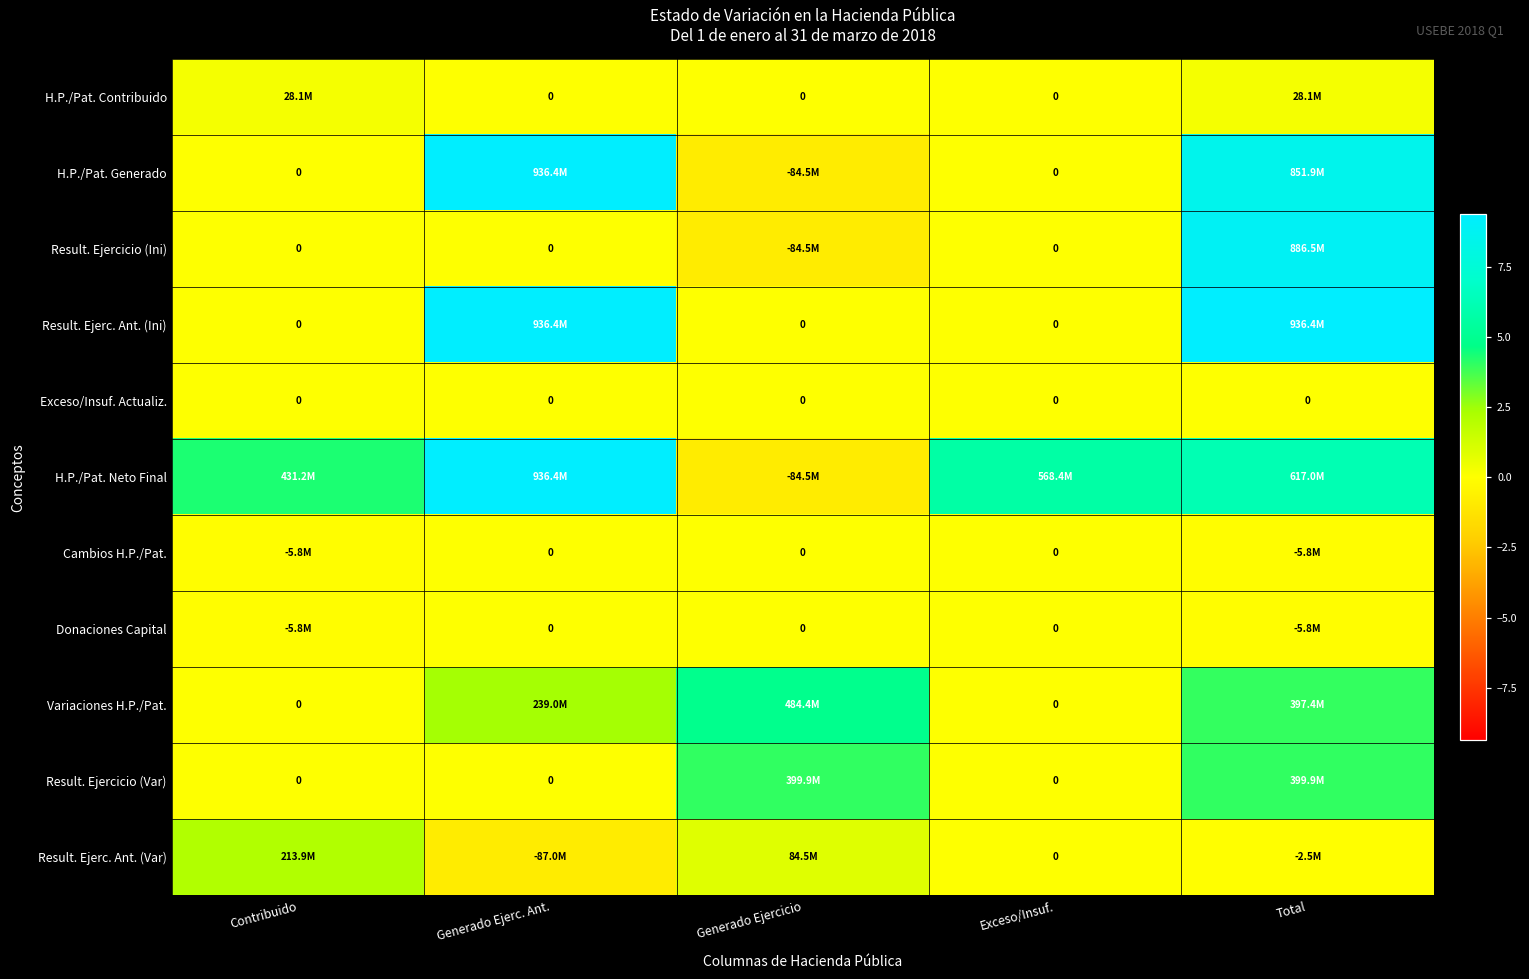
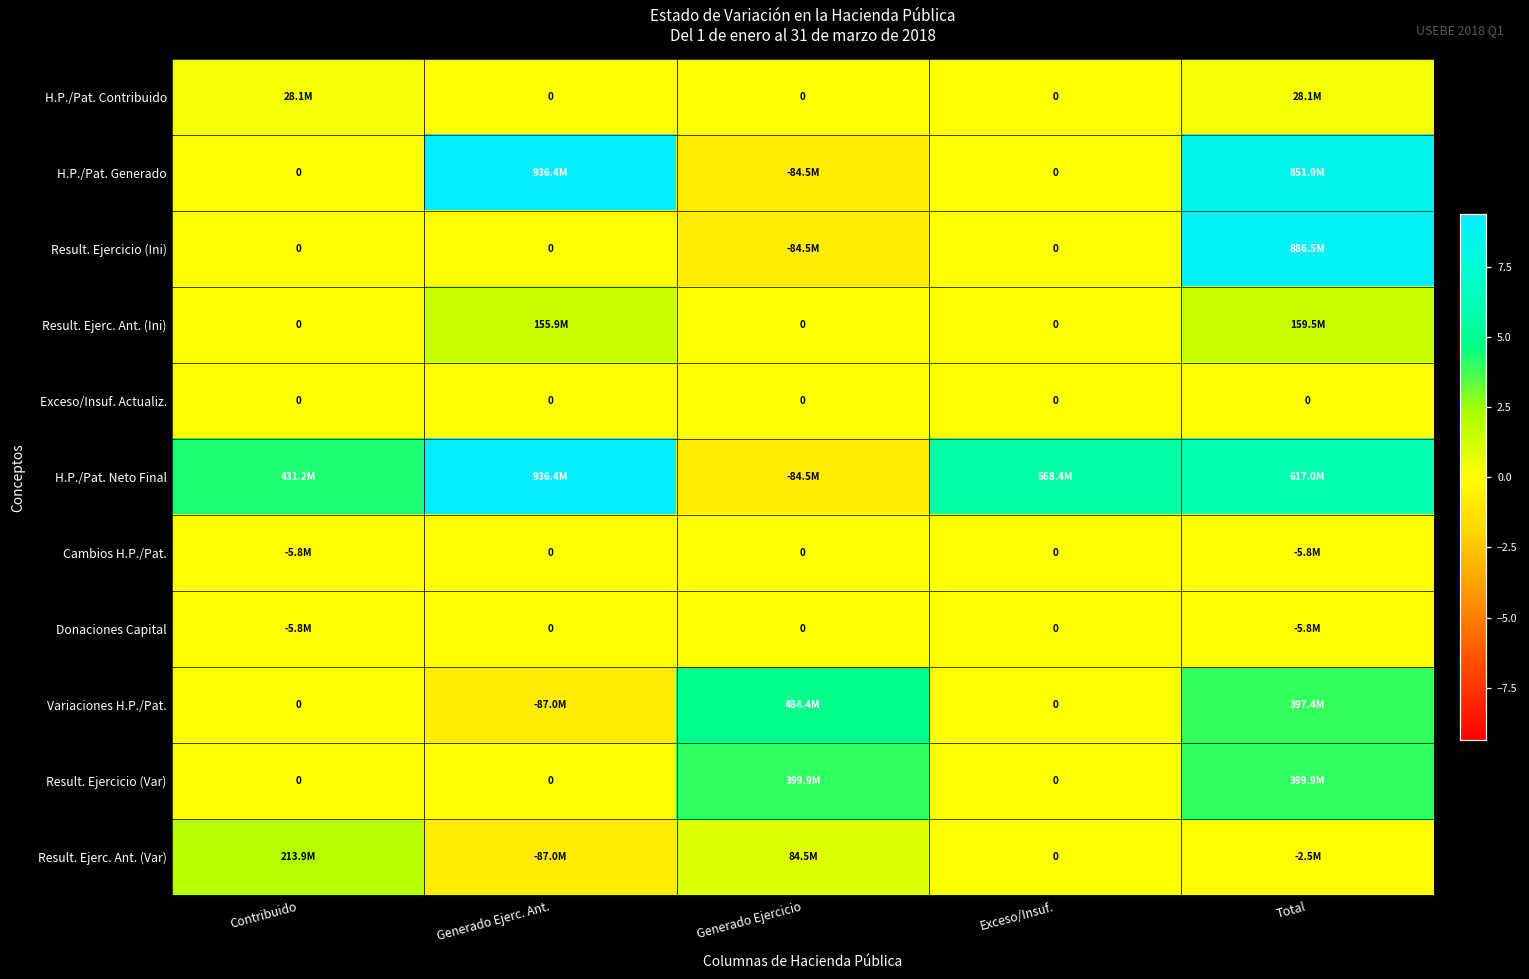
  {
    "H.P./Pat. Contribuido": {
      "Contribuido": "28.1M",
      "Generado Ejerc. Ant.": "0",
      "Generado Ejercicio": "0",
      "Exceso/Insuf.": "0",
      "Total": "28.1M"
    },
    "H.P./Pat. Generado": {
      "Contribuido": "0",
      "Generado Ejerc. Ant.": "936.4M",
      "Generado Ejercicio": "-84.5M",
      "Exceso/Insuf.": "0",
      "Total": "851.9M"
    },
    "Result. Ejercicio (Ini)": {
      "Contribuido": "0",
      "Generado Ejerc. Ant.": "0",
      "Generado Ejercicio": "-84.5M",
      "Exceso/Insuf.": "0",
      "Total": "886.5M"
    },
    "Result. Ejerc. Ant. (Ini)": {
      "Contribuido": "0",
-     "Generado Ejerc. Ant.": "936.4M",
+     "Generado Ejerc. Ant.": "155.9M",
      "Generado Ejercicio": "0",
      "Exceso/Insuf.": "0",
-     "Total": "936.4M"
+     "Total": "159.5M"
    },
    "Exceso/Insuf. Actualiz.": {
      "Contribuido": "0",
      "Generado Ejerc. Ant.": "0",
      "Generado Ejercicio": "0",
      "Exceso/Insuf.": "0",
      "Total": "0"
    },
    "H.P./Pat. Neto Final": {
      "Contribuido": "431.2M",
      "Generado Ejerc. Ant.": "936.4M",
      "Generado Ejercicio": "-84.5M",
      "Exceso/Insuf.": "568.4M",
      "Total": "617.0M"
    },
    "Cambios H.P./Pat.": {
      "Contribuido": "-5.8M",
      "Generado Ejerc. Ant.": "0",
      "Generado Ejercicio": "0",
      "Exceso/Insuf.": "0",
      "Total": "-5.8M"
    },
    "Donaciones Capital": {
      "Contribuido": "-5.8M",
      "Generado Ejerc. Ant.": "0",
      "Generado Ejercicio": "0",
      "Exceso/Insuf.": "0",
      "Total": "-5.8M"
    },
    "Variaciones H.P./Pat.": {
      "Contribuido": "0",
-     "Generado Ejerc. Ant.": "239.0M",
+     "Generado Ejerc. Ant.": "-87.0M",
      "Generado Ejercicio": "484.4M",
      "Exceso/Insuf.": "0",
      "Total": "397.4M"
    },
    "Result. Ejercicio (Var)": {
      "Contribuido": "0",
      "Generado Ejerc. Ant.": "0",
      "Generado Ejercicio": "399.9M",
      "Exceso/Insuf.": "0",
      "Total": "399.9M"
    },
    "Result. Ejerc. Ant. (Var)": {
      "Contribuido": "213.9M",
      "Generado Ejerc. Ant.": "-87.0M",
      "Generado Ejercicio": "84.5M",
      "Exceso/Insuf.": "0",
      "Total": "-2.5M"
    }
  }
